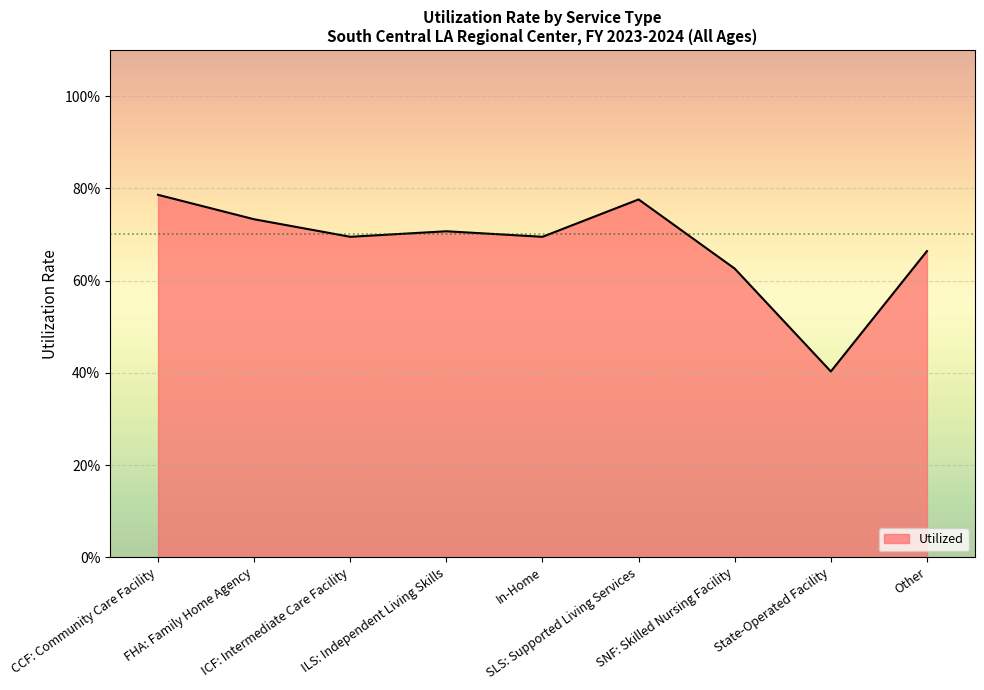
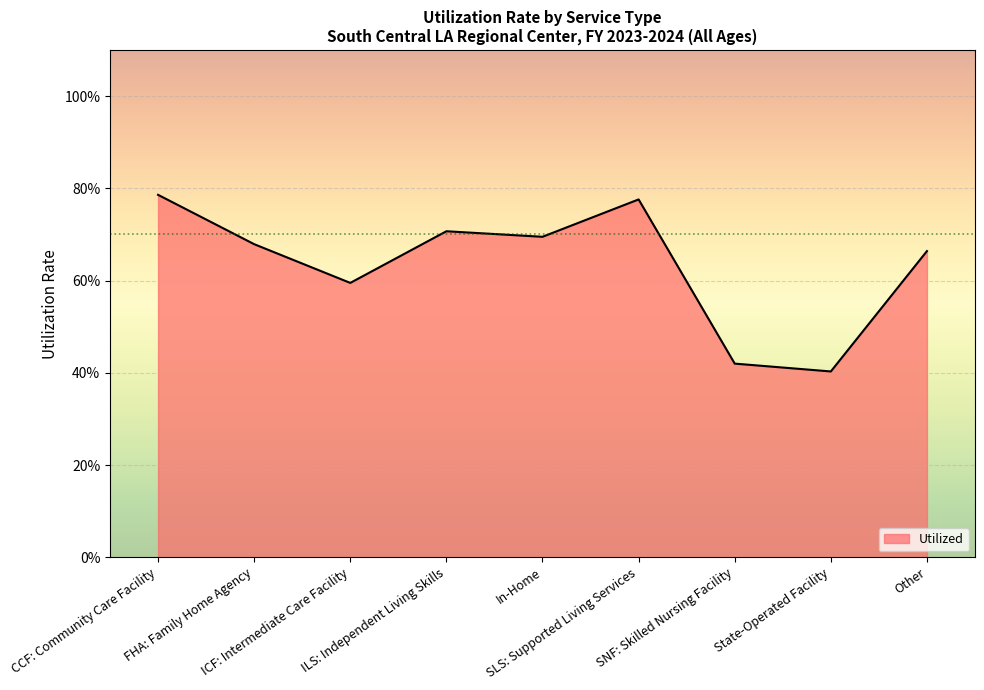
  {
    "CCF: Community Care Facility": "79%",
-   "FHA: Family Home Agency": "73%",
-   "ICF: Intermediate Care Facility": "70%",
+   "FHA: Family Home Agency": "68%",
+   "ICF: Intermediate Care Facility": "60%",
    "ILS: Independent Living Skills": "71%",
    "In-Home": "70%",
    "SLS: Supported Living Services": "78%",
-   "SNF: Skilled Nursing Facility": "63%",
+   "SNF: Skilled Nursing Facility": "42%",
    "State-Operated Facility": "40%",
    "Other": "66%"
  }
